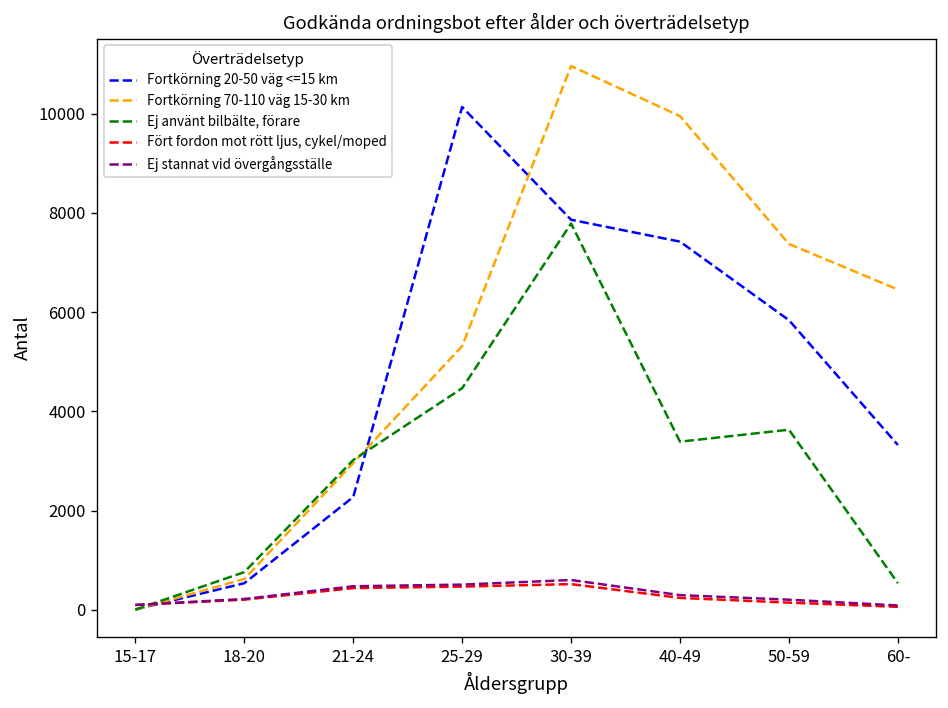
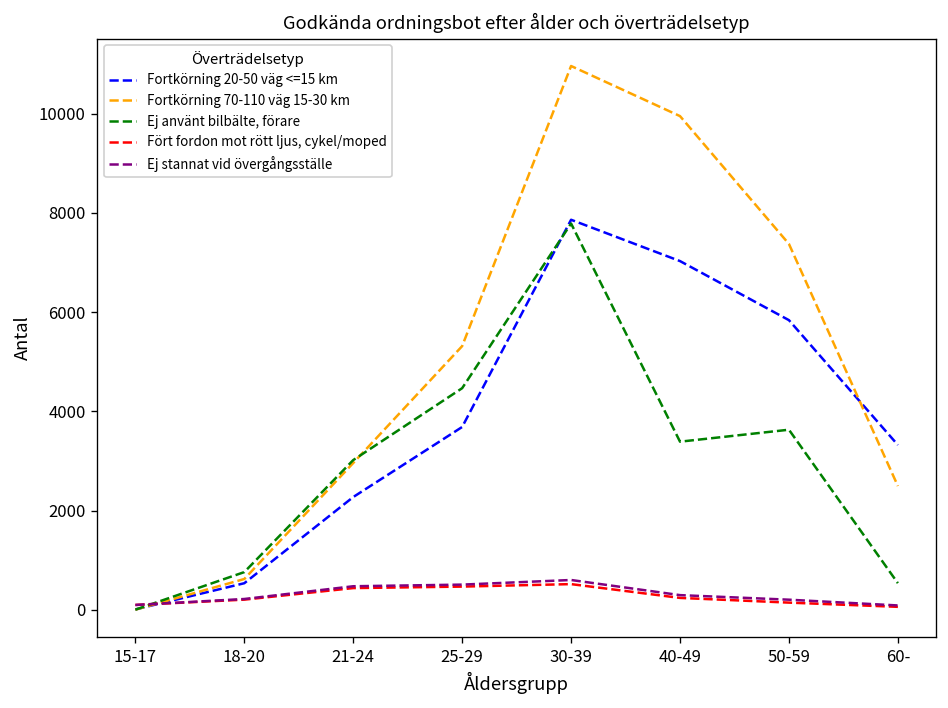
  {
    "Fortkörning 20-50 väg <=15 km": {
      "18-20": 500,
      "21-24": 2300,
-     "25-29": 10100,
+     "25-29": 3700,
      "30-39": 7900,
-     "40-49": 7400,
+     "40-49": 7000,
      "50-59": 5800,
      "60-": 3300
    },
    "Fortkörning 70-110 väg 15-30 km": {
      "18-20": 600,
      "25-29": 5300,
      "30-39": 11000,
      "40-49": 10000,
      "50-59": 7400,
-     "60-": 6500
+     "60-": 2500
    },
    "Ej använt bilbälte, förare": {
      "18-20": 800,
      "25-29": 4500,
      "30-39": 7800,
      "40-49": 3400,
      "50-59": 3600,
      "60-": 500
    },
    "Fört fordon mot rött ljus, cykel/moped": {
      "30-39": 500
    },
    "Ej stannat vid övergångsställe": {
      "30-39": 600
    }
  }
